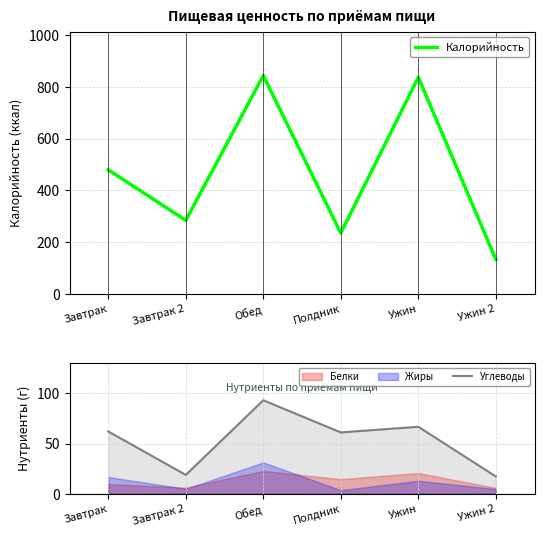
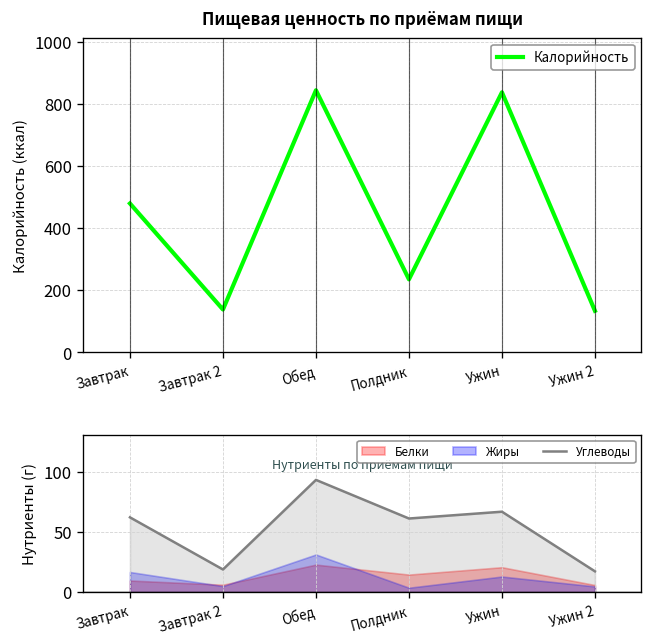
  {
    "Пищевая ценность по приёмам пищи": {
      "Завтрак": 480,
-     "Завтрак 2": 280,
+     "Завтрак 2": 140,
      "Обед": 840,
      "Полдник": 240,
      "Ужин": 840,
      "Ужин 2": 130
    }
  }
